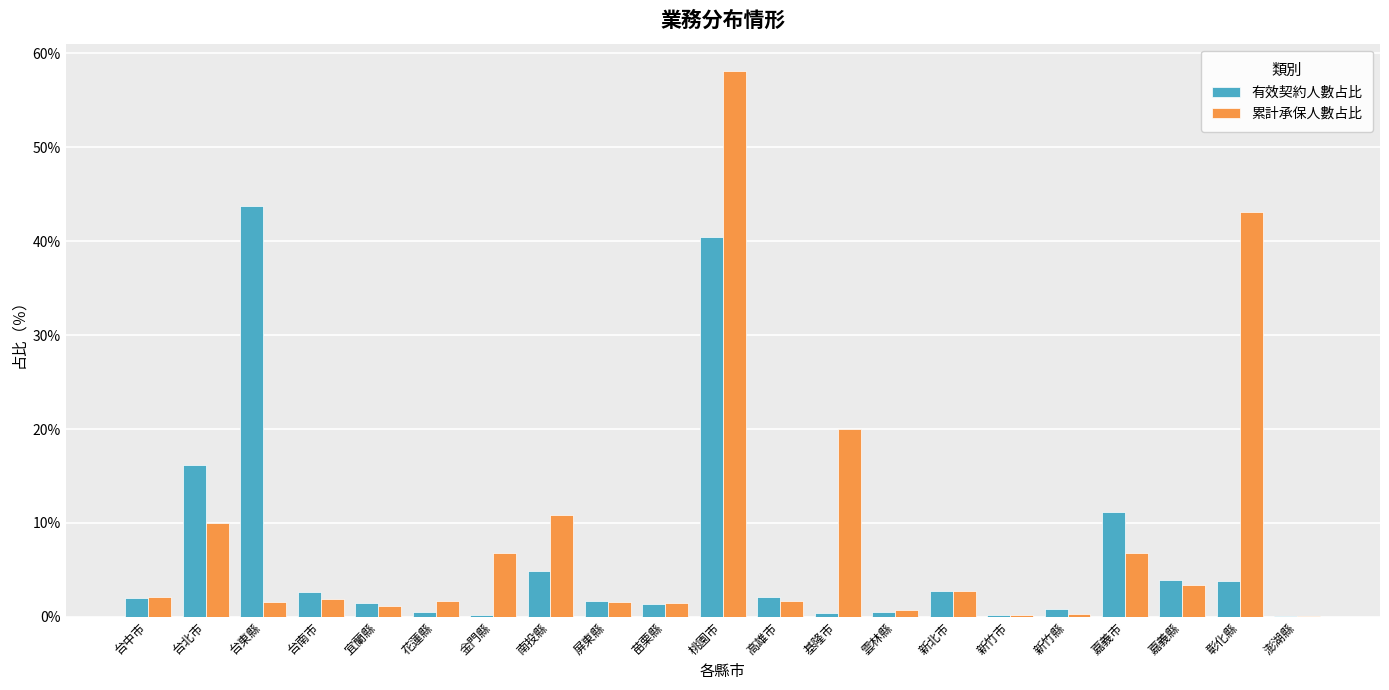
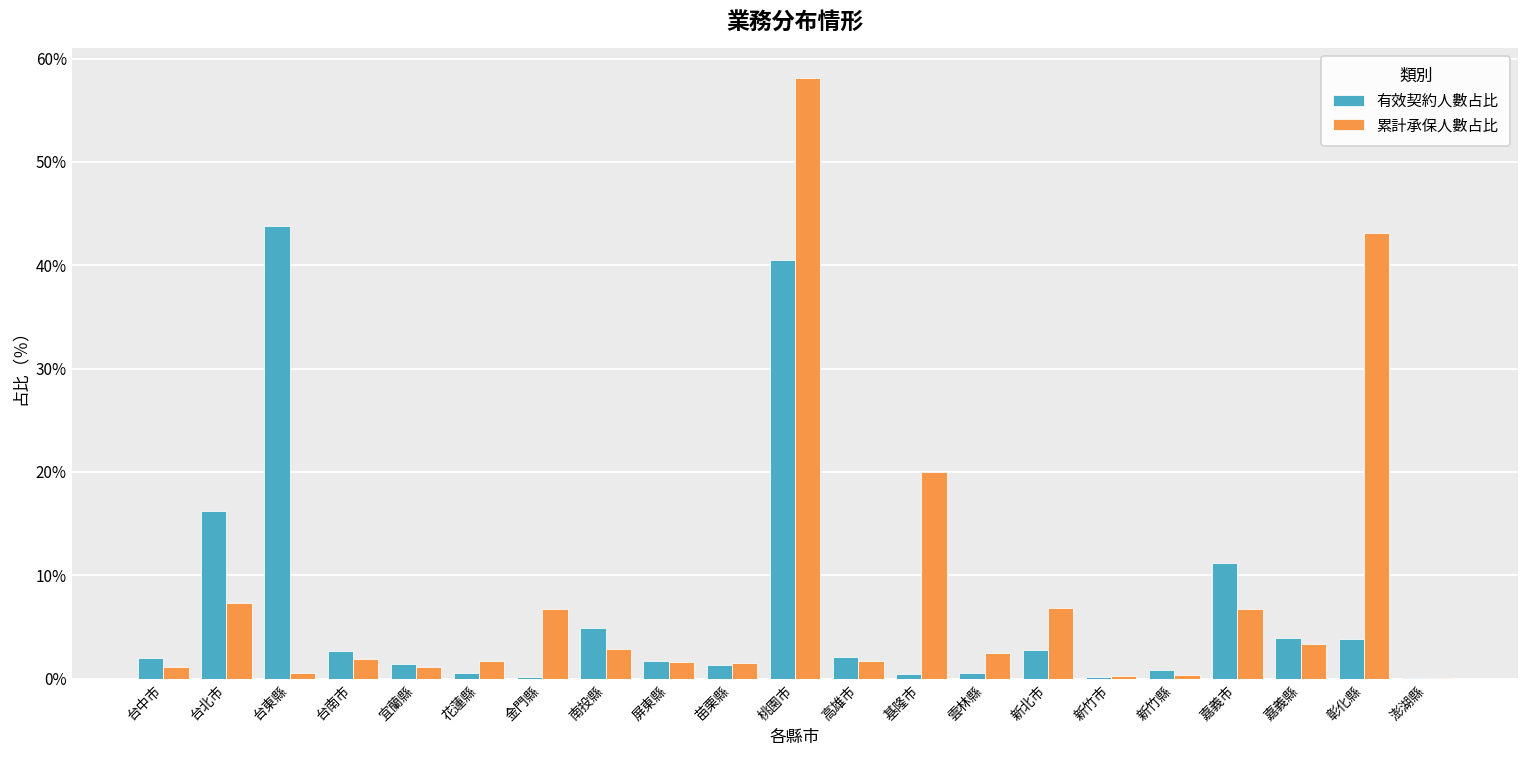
  {
    "有效契約人數占比": {
      "台中市": "2%",
      "台北市": "16%",
      "台東縣": "44%",
      "台南市": "3%",
      "宜蘭縣": "1%",
      "花蓮縣": "1%",
      "南投縣": "5%",
      "屏東縣": "2%",
      "苗栗縣": "1%",
      "桃園市": "40%",
      "高雄市": "2%",
      "基隆市": "0%",
      "雲林縣": "1%",
      "新北市": "3%",
      "新竹縣": "1%",
      "嘉義市": "11%",
      "嘉義縣": "4%",
      "彰化縣": "4%"
    },
    "累計承保人數占比": {
-     "台中市": "2%",
-     "台北市": "10%",
-     "台東縣": "2%",
+     "台中市": "1%",
+     "台北市": "7%",
+     "台東縣": "0%",
      "台南市": "2%",
      "宜蘭縣": "1%",
      "花蓮縣": "2%",
      "金門縣": "7%",
-     "南投縣": "11%",
+     "南投縣": "3%",
      "屏東縣": "2%",
      "苗栗縣": "2%",
      "桃園市": "58%",
      "高雄市": "2%",
      "基隆市": "20%",
-     "雲林縣": "1%",
-     "新北市": "3%",
+     "雲林縣": "2%",
+     "新北市": "7%",
      "新竹縣": "0%",
      "嘉義市": "7%",
      "嘉義縣": "3%",
      "彰化縣": "43%"
    }
  }
